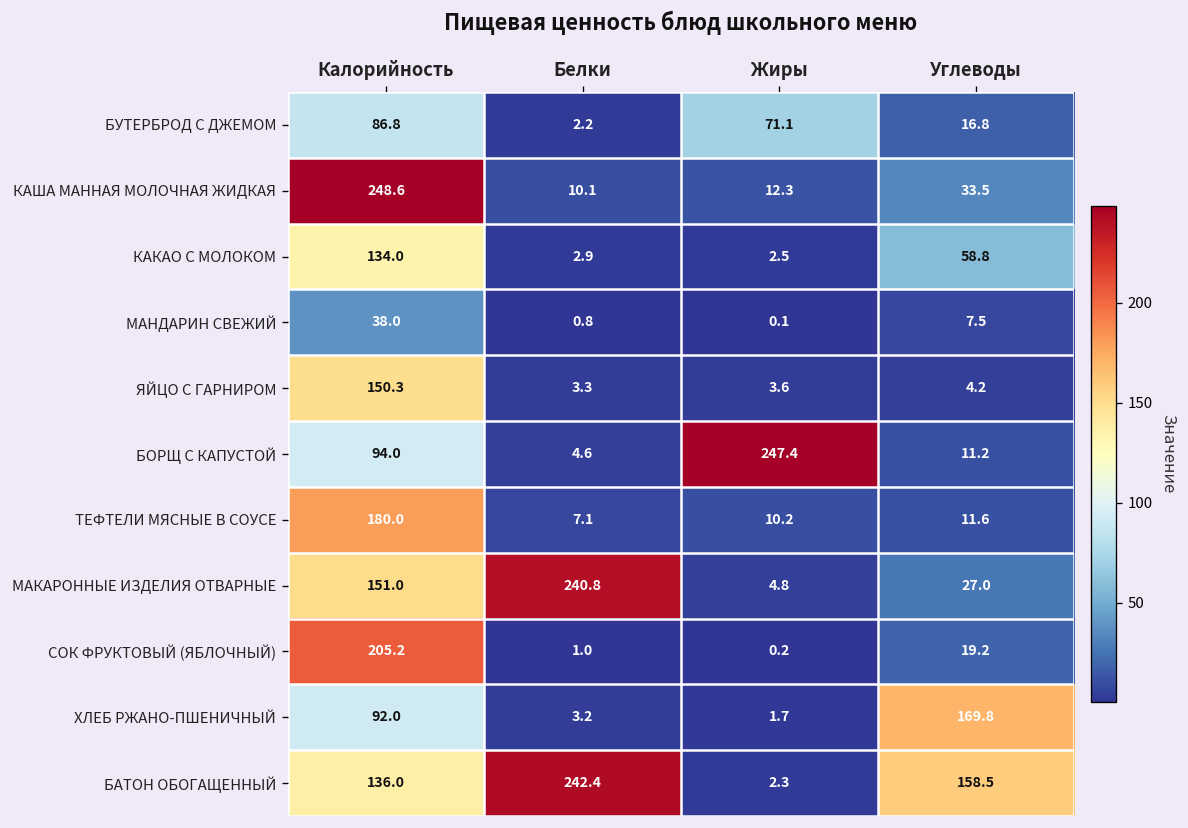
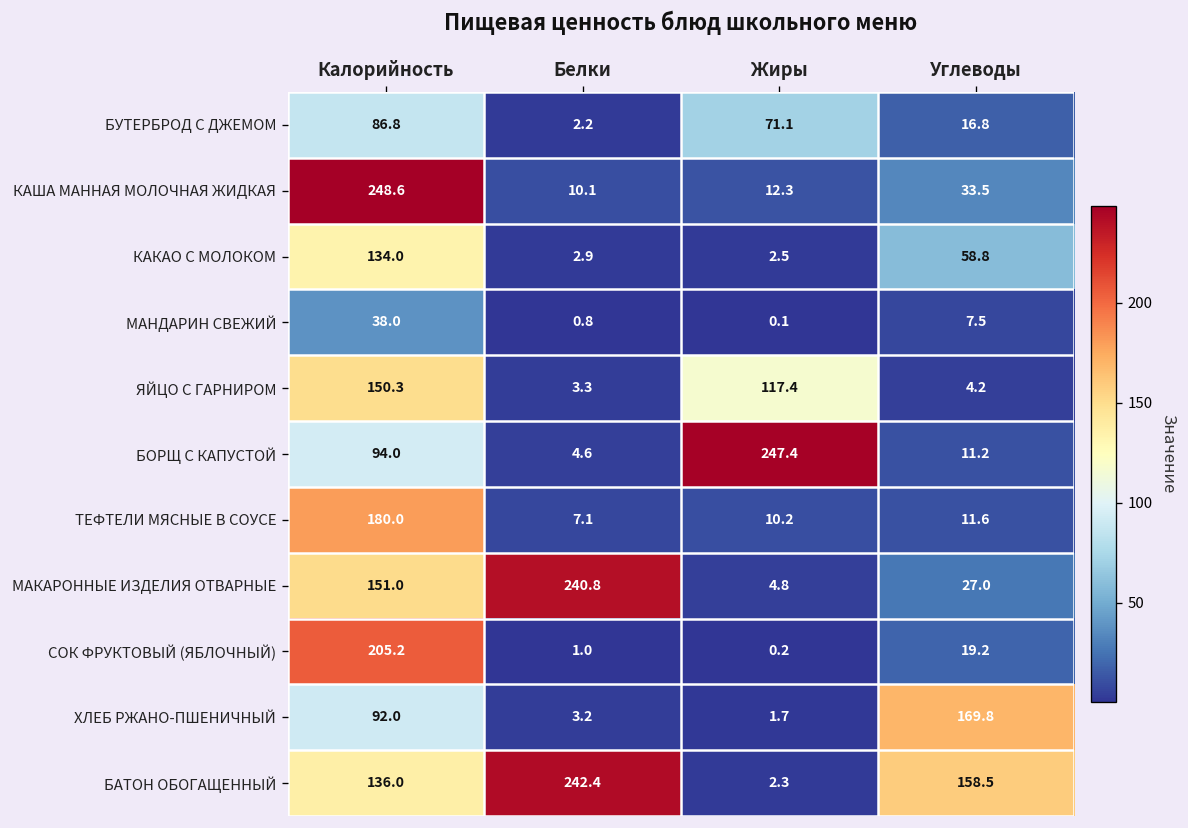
  {
    "БУТЕРБРОД С ДЖЕМОМ": {
      "Калорийность": 86.8,
      "Белки": 2.2,
      "Жиры": 71.1,
      "Углеводы": 16.8
    },
    "КАША МАННАЯ МОЛОЧНАЯ ЖИДКАЯ": {
      "Калорийность": 248.6,
      "Белки": 10.1,
      "Жиры": 12.3,
      "Углеводы": 33.5
    },
    "КАКАО С МОЛОКОМ": {
      "Калорийность": 134.0,
      "Белки": 2.9,
      "Жиры": 2.5,
      "Углеводы": 58.8
    },
    "МАНДАРИН СВЕЖИЙ": {
      "Калорийность": 38.0,
      "Белки": 0.8,
      "Жиры": 0.1,
      "Углеводы": 7.5
    },
    "ЯЙЦО С ГАРНИРОМ": {
      "Калорийность": 150.3,
      "Белки": 3.3,
-     "Жиры": 3.6,
+     "Жиры": 117.4,
      "Углеводы": 4.2
    },
    "БОРЩ С КАПУСТОЙ": {
      "Калорийность": 94.0,
      "Белки": 4.6,
      "Жиры": 247.4,
      "Углеводы": 11.2
    },
    "ТЕФТЕЛИ МЯСНЫЕ В СОУСЕ": {
      "Калорийность": 180.0,
      "Белки": 7.1,
      "Жиры": 10.2,
      "Углеводы": 11.6
    },
    "МАКАРОННЫЕ ИЗДЕЛИЯ ОТВАРНЫЕ": {
      "Калорийность": 151.0,
      "Белки": 240.8,
      "Жиры": 4.8,
      "Углеводы": 27.0
    },
    "СОК ФРУКТОВЫЙ (ЯБЛОЧНЫЙ)": {
      "Калорийность": 205.2,
      "Белки": 1.0,
      "Жиры": 0.2,
      "Углеводы": 19.2
    },
    "ХЛЕБ РЖАНО-ПШЕНИЧНЫЙ": {
      "Калорийность": 92.0,
      "Белки": 3.2,
      "Жиры": 1.7,
      "Углеводы": 169.8
    },
    "БАТОН ОБОГАЩЕННЫЙ": {
      "Калорийность": 136.0,
      "Белки": 242.4,
      "Жиры": 2.3,
      "Углеводы": 158.5
    }
  }
